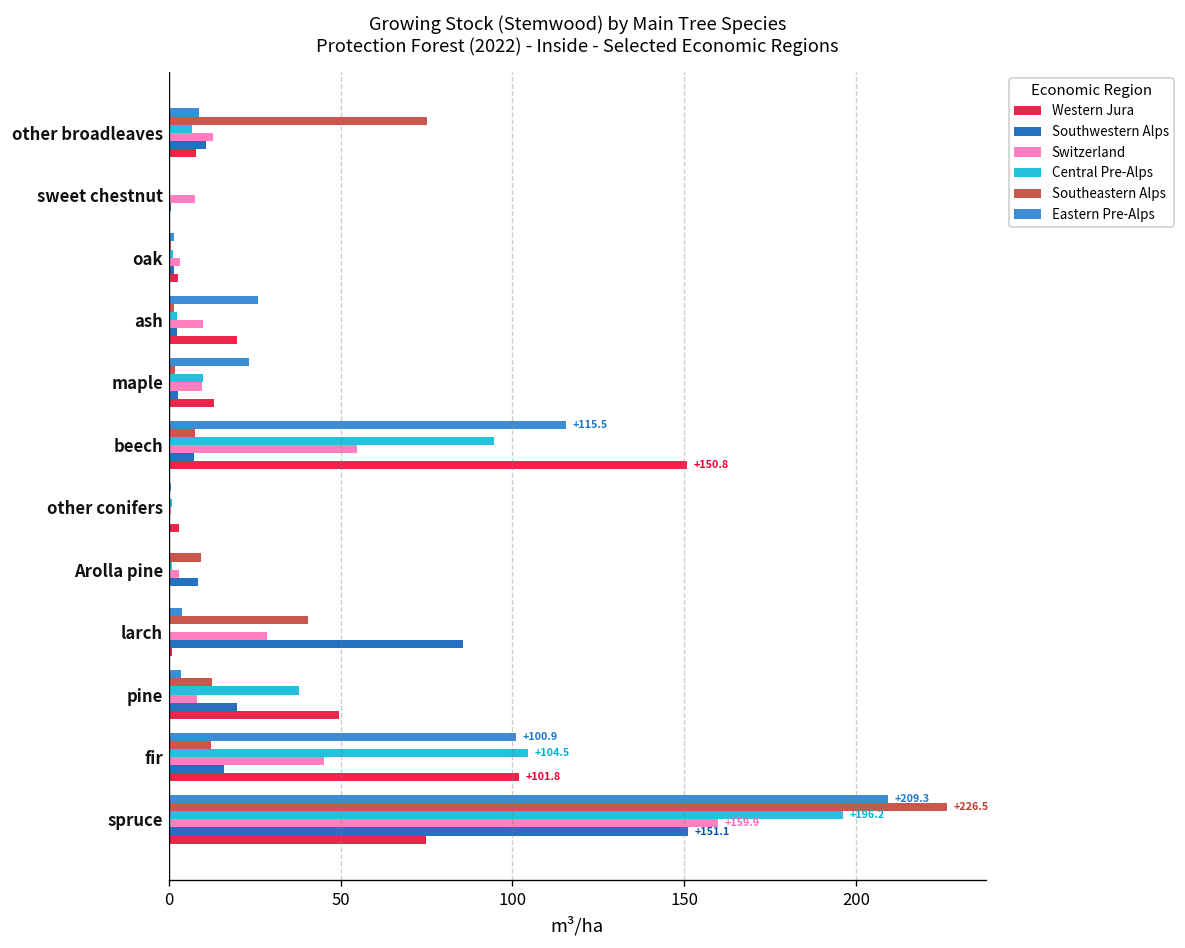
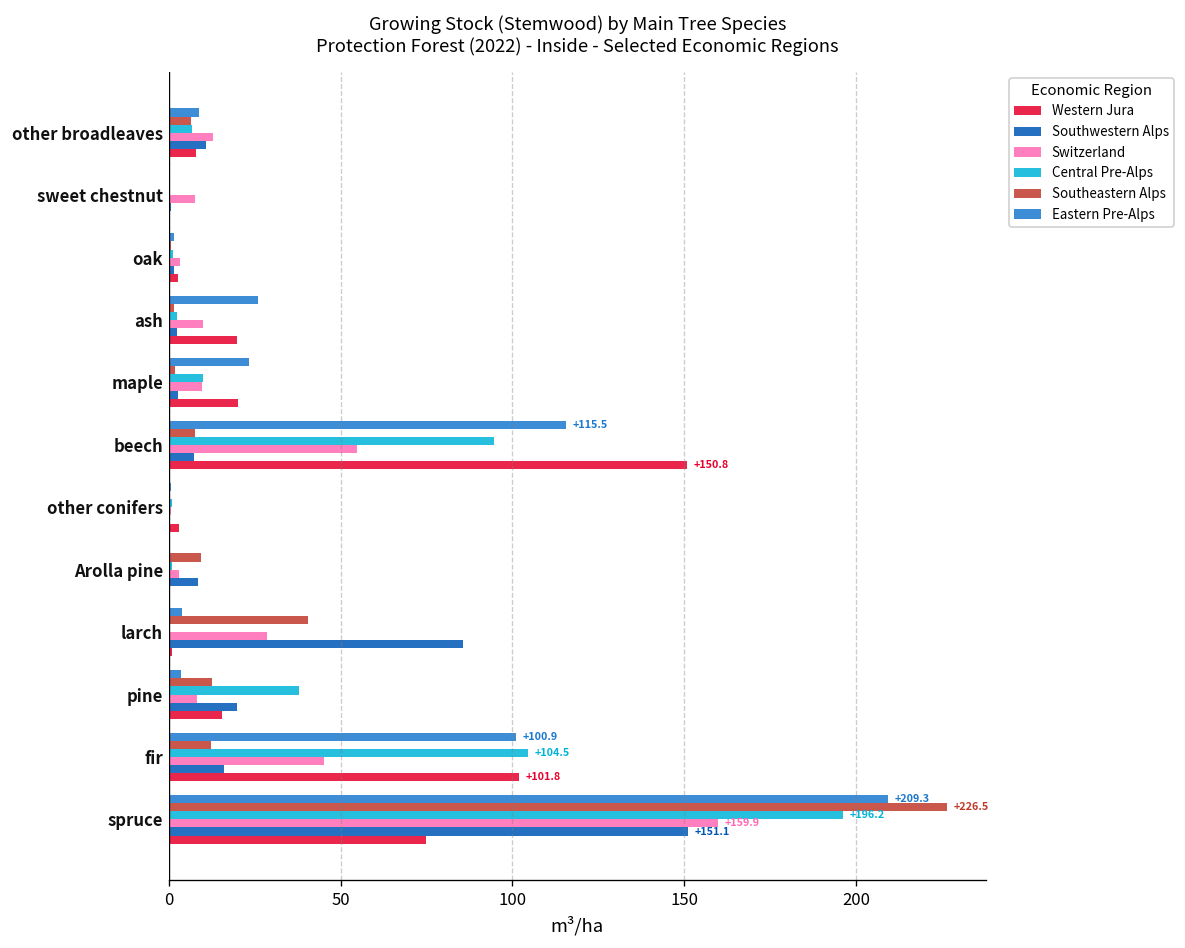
  {
    "Western Jura": {
      "other broadleaves": "8",
      "sweet chestnut": "0",
      "oak": "3",
      "ash": "20",
-     "maple": "13",
+     "maple": "20",
      "other conifers": "3",
      "Arolla pine": "0",
-     "pine": "49",
+     "pine": "15",
      "spruce": "75"
    },
    "Switzerland": {
      "spruce": "+159.9"
    },
    "Central Pre-Alps": {
      "fir": "+104.5",
      "spruce": "+196.2"
    },
    "Southeastern Alps": {
-     "other broadleaves": "75",
+     "other broadleaves": "6",
      "ash": "2",
      "maple": "2",
      "beech": "8",
      "Arolla pine": "9",
      "larch": "41",
      "pine": "13",
      "fir": "12"
    }
  }
